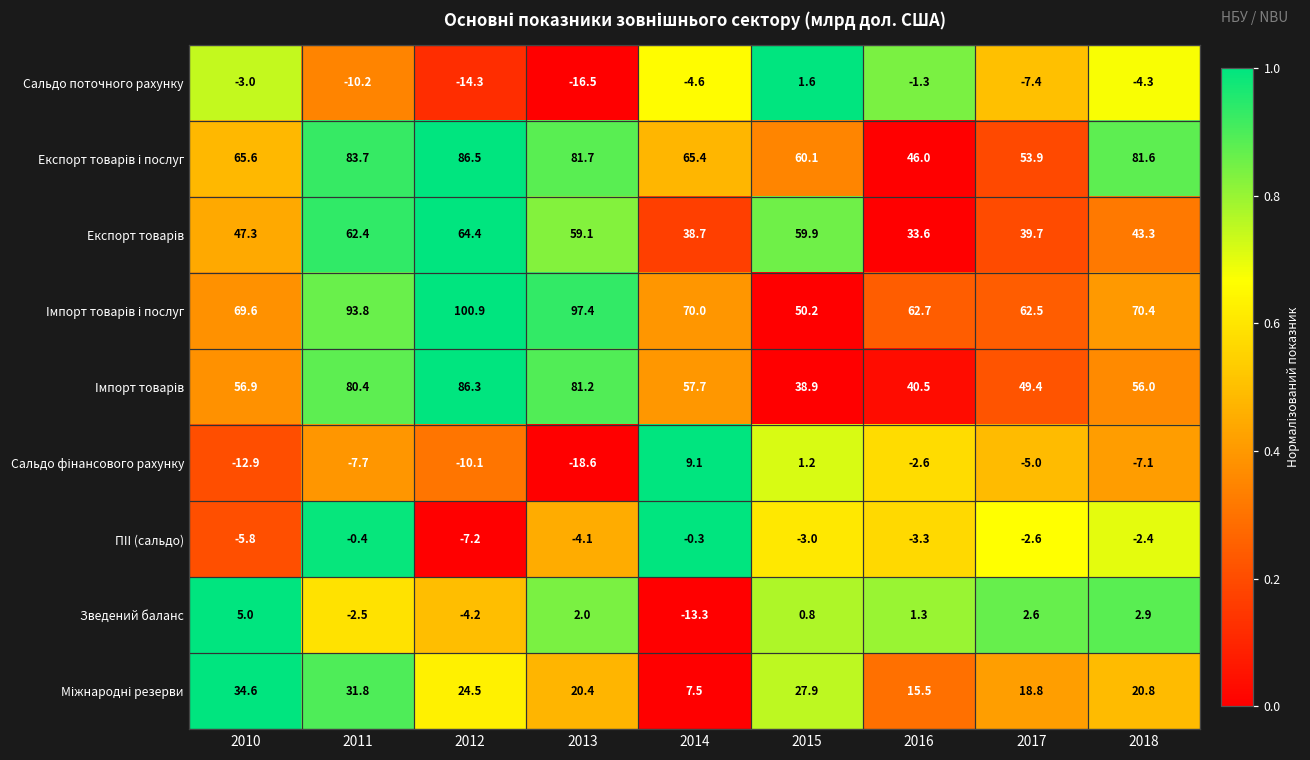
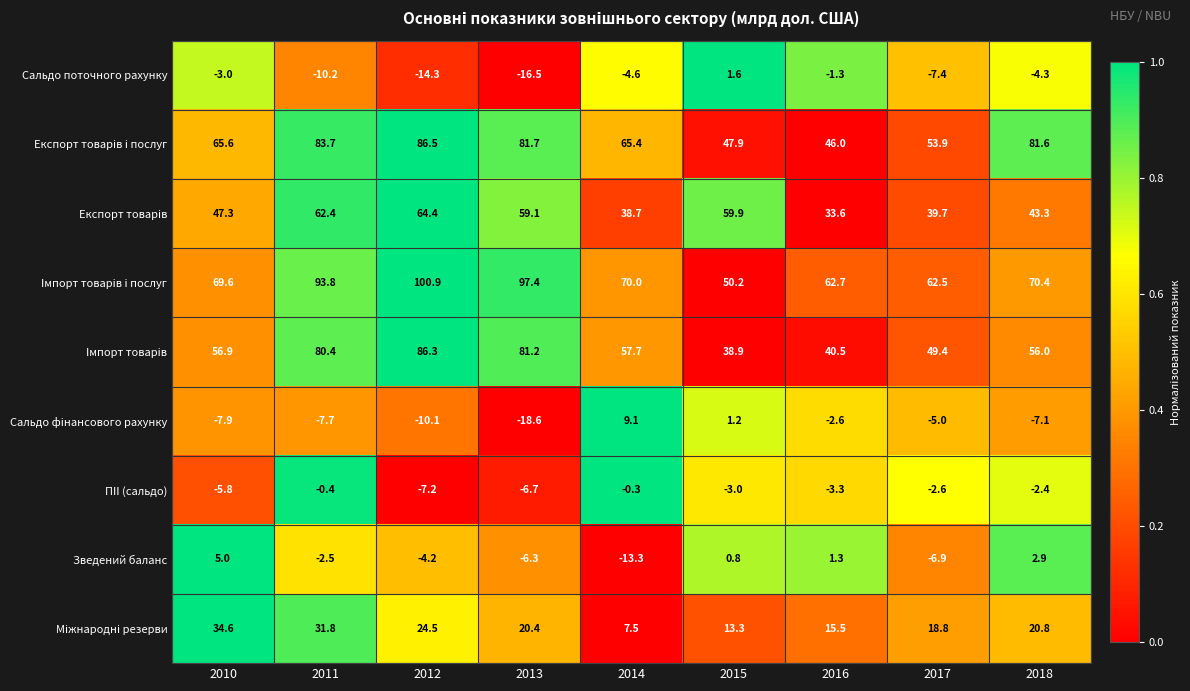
  {
    "Сальдо поточного рахунку": {
      "2010": -3.0,
      "2011": -10.2,
      "2012": -14.3,
      "2013": -16.5,
      "2014": -4.6,
      "2015": 1.6,
      "2016": -1.3,
      "2017": -7.4,
      "2018": -4.3
    },
    "Експорт товарів і послуг": {
      "2010": 65.6,
      "2011": 83.7,
      "2012": 86.5,
      "2013": 81.7,
      "2014": 65.4,
-     "2015": 60.1,
+     "2015": 47.9,
      "2016": 46.0,
      "2017": 53.9,
      "2018": 81.6
    },
    "Експорт товарів": {
      "2010": 47.3,
      "2011": 62.4,
      "2012": 64.4,
      "2013": 59.1,
      "2014": 38.7,
      "2015": 59.9,
      "2016": 33.6,
      "2017": 39.7,
      "2018": 43.3
    },
    "Імпорт товарів і послуг": {
      "2010": 69.6,
      "2011": 93.8,
      "2012": 100.9,
      "2013": 97.4,
      "2014": 70.0,
      "2015": 50.2,
      "2016": 62.7,
      "2017": 62.5,
      "2018": 70.4
    },
    "Імпорт товарів": {
      "2010": 56.9,
      "2011": 80.4,
      "2012": 86.3,
      "2013": 81.2,
      "2014": 57.7,
      "2015": 38.9,
      "2016": 40.5,
      "2017": 49.4,
      "2018": 56.0
    },
    "Сальдо фінансового рахунку": {
-     "2010": -12.9,
+     "2010": -7.9,
      "2011": -7.7,
      "2012": -10.1,
      "2013": -18.6,
      "2014": 9.1,
      "2015": 1.2,
      "2016": -2.6,
      "2017": -5.0,
      "2018": -7.1
    },
    "ПІІ (сальдо)": {
      "2010": -5.8,
      "2011": -0.4,
      "2012": -7.2,
-     "2013": -4.1,
+     "2013": -6.7,
      "2014": -0.3,
      "2015": -3.0,
      "2016": -3.3,
      "2017": -2.6,
      "2018": -2.4
    },
    "Зведений баланс": {
      "2010": 5.0,
      "2011": -2.5,
      "2012": -4.2,
-     "2013": 2.0,
+     "2013": -6.3,
      "2014": -13.3,
      "2015": 0.8,
      "2016": 1.3,
-     "2017": 2.6,
+     "2017": -6.9,
      "2018": 2.9
    },
    "Міжнародні резерви": {
      "2010": 34.6,
      "2011": 31.8,
      "2012": 24.5,
      "2013": 20.4,
      "2014": 7.5,
-     "2015": 27.9,
+     "2015": 13.3,
      "2016": 15.5,
      "2017": 18.8,
      "2018": 20.8
    }
  }
